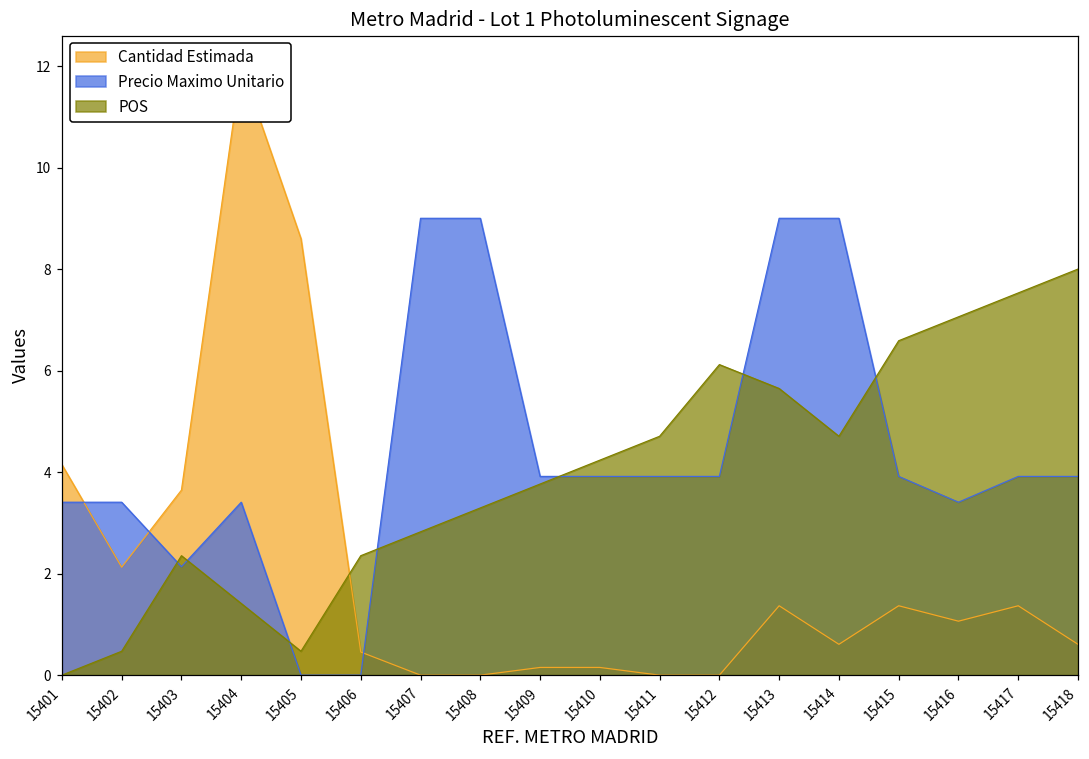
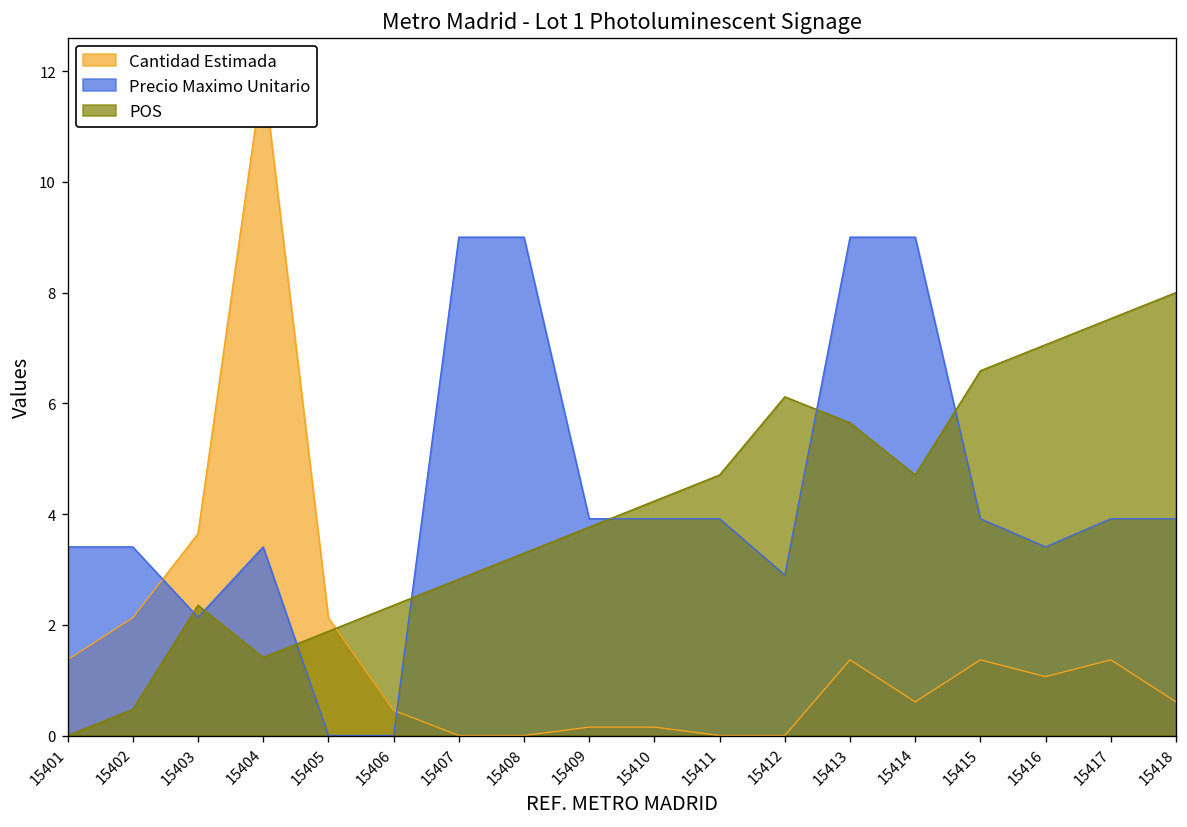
  {
    "Cantidad Estimada": {
-     "15401": 4.1,
+     "15401": 1.4,
      "15402": 2.1,
      "15403": 3.6,
-     "15405": 8.6,
+     "15405": 2.1,
      "15406": 0.5,
      "15407": 0.0,
      "15408": 0.0,
      "15409": 0.2,
      "15410": 0.2,
      "15411": 0.0,
      "15412": 0.0,
      "15413": 1.4,
      "15414": 0.6,
      "15415": 1.4,
      "15416": 1.1,
      "15417": 1.4,
      "15418": 0.6
    },
    "Precio Maximo Unitario": {
      "15401": 3.4,
      "15402": 3.4,
      "15403": 2.1,
      "15404": 3.4,
      "15405": 0.0,
      "15406": 0.0,
      "15407": 9.0,
      "15408": 9.0,
      "15409": 3.9,
      "15410": 3.9,
      "15411": 3.9,
-     "15412": 3.9,
+     "15412": 2.9,
      "15413": 9.0,
      "15414": 9.0,
      "15415": 3.9,
      "15416": 3.4,
      "15417": 3.9,
      "15418": 3.9
    },
    "POS": {
      "15401": 0.0,
      "15402": 0.5,
      "15403": 2.4,
      "15404": 1.4,
-     "15405": 0.5,
+     "15405": 1.9,
      "15406": 2.4,
      "15407": 2.8,
      "15408": 3.3,
      "15409": 3.8,
      "15410": 4.2,
      "15411": 4.7,
      "15412": 6.1,
      "15413": 5.6,
      "15414": 4.7,
      "15415": 6.6,
      "15416": 7.1,
      "15417": 7.5,
      "15418": 8.0
    }
  }
